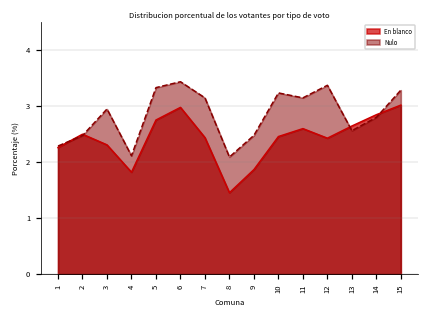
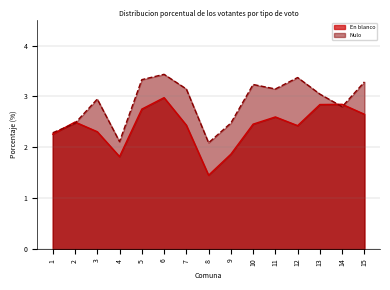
  {
    "En blanco": {
      "3": 2.3,
      "4": 1.8,
      "5": 2.8,
      "6": 3.0,
      "7": 2.4,
      "8": 1.5,
      "9": 1.9,
      "10": 2.5,
      "11": 2.6,
      "12": 2.4,
-     "13": 2.6,
-     "15": 3.0
+     "13": 2.8,
+     "15": 2.6
    },
    "Nulo": {
      "3": 2.9,
      "4": 2.1,
      "5": 3.3,
      "6": 3.4,
      "7": 3.1,
      "8": 2.1,
      "9": 2.5,
      "10": 3.2,
      "11": 3.1,
      "12": 3.4,
-     "13": 2.6,
+     "13": 3.0,
      "15": 3.3
    }
  }
